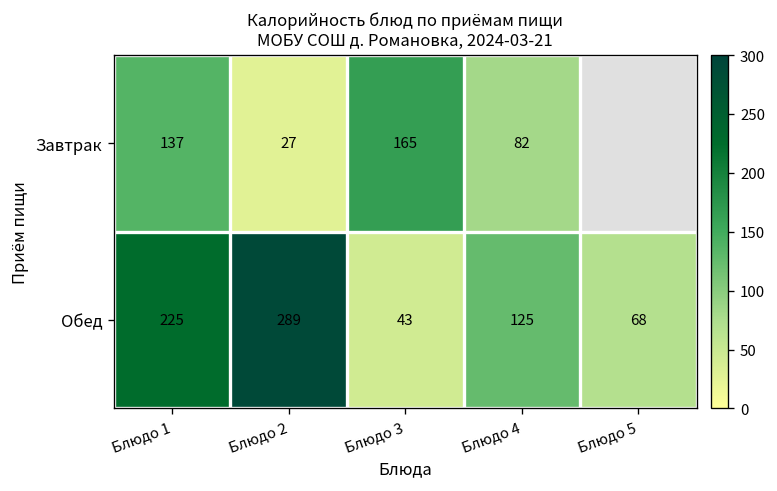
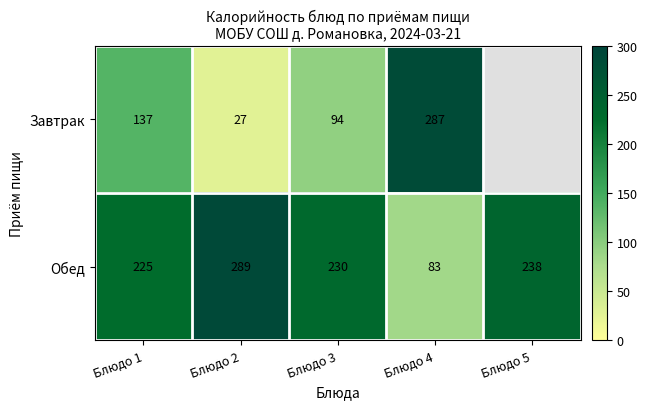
  {
    "Завтрак": {
      "Блюдо 1": 137,
      "Блюдо 2": 27,
-     "Блюдо 3": 165,
-     "Блюдо 4": 82
+     "Блюдо 3": 94,
+     "Блюдо 4": 287
    },
    "Обед": {
      "Блюдо 1": 225,
      "Блюдо 2": 289,
-     "Блюдо 3": 43,
-     "Блюдо 4": 125,
-     "Блюдо 5": 68
+     "Блюдо 3": 230,
+     "Блюдо 4": 83,
+     "Блюдо 5": 238
    }
  }
